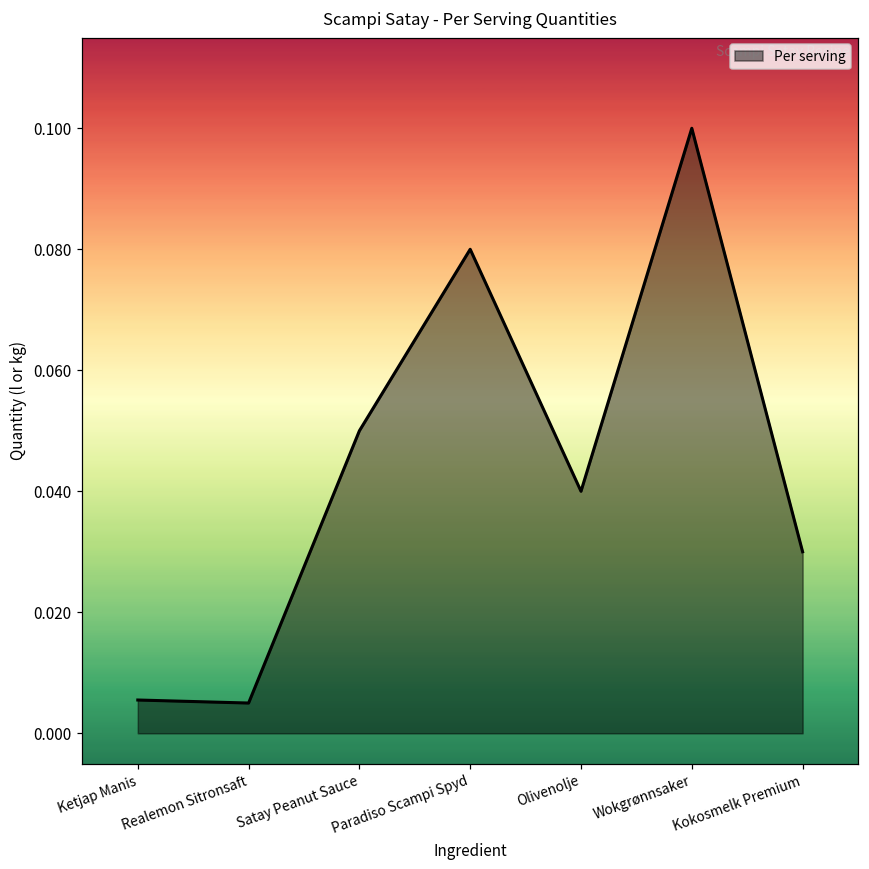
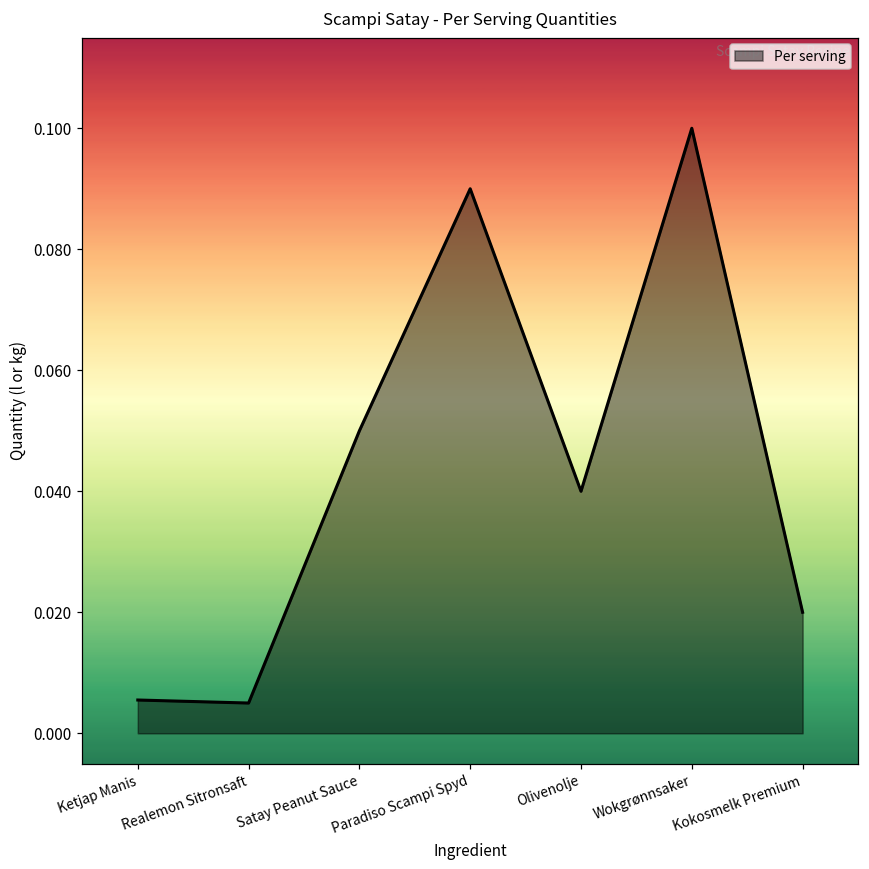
  {
    "Ketjap Manis": 0.006,
    "Realemon Sitronsaft": 0.005,
    "Satay Peanut Sauce": 0.05,
-   "Paradiso Scampi Spyd": 0.08,
+   "Paradiso Scampi Spyd": 0.09,
    "Olivenolje": 0.04,
    "Wokgrønnsaker": 0.10,
-   "Kokosmelk Premium": 0.03
+   "Kokosmelk Premium": 0.02
  }
